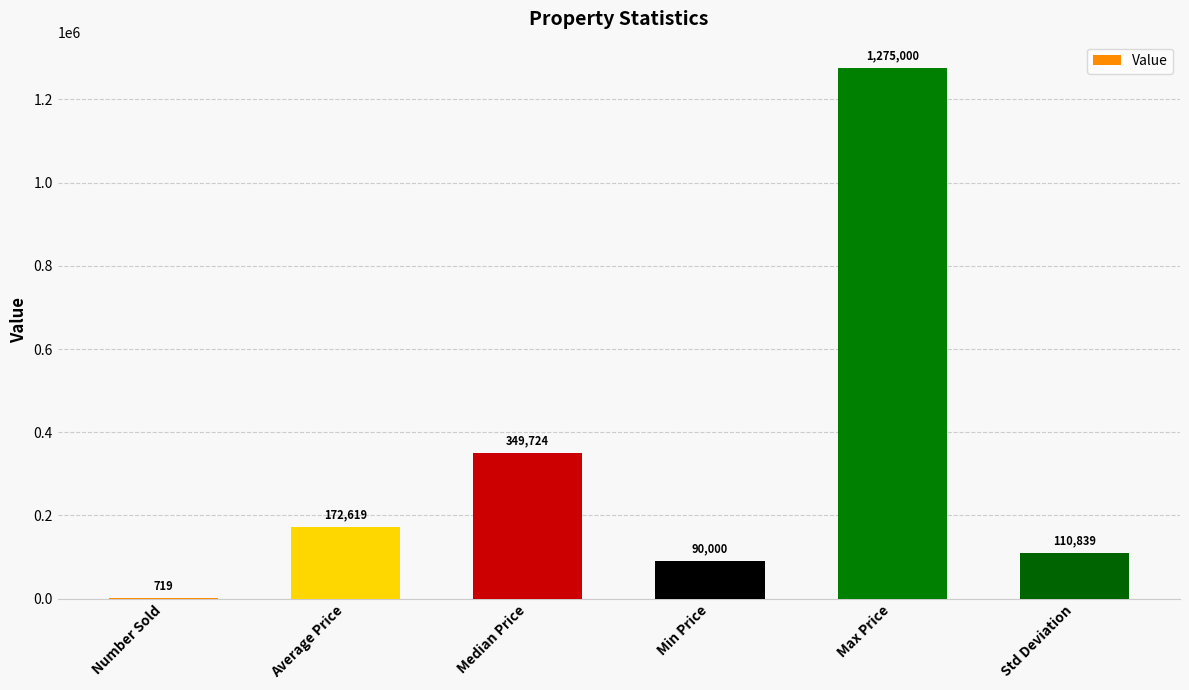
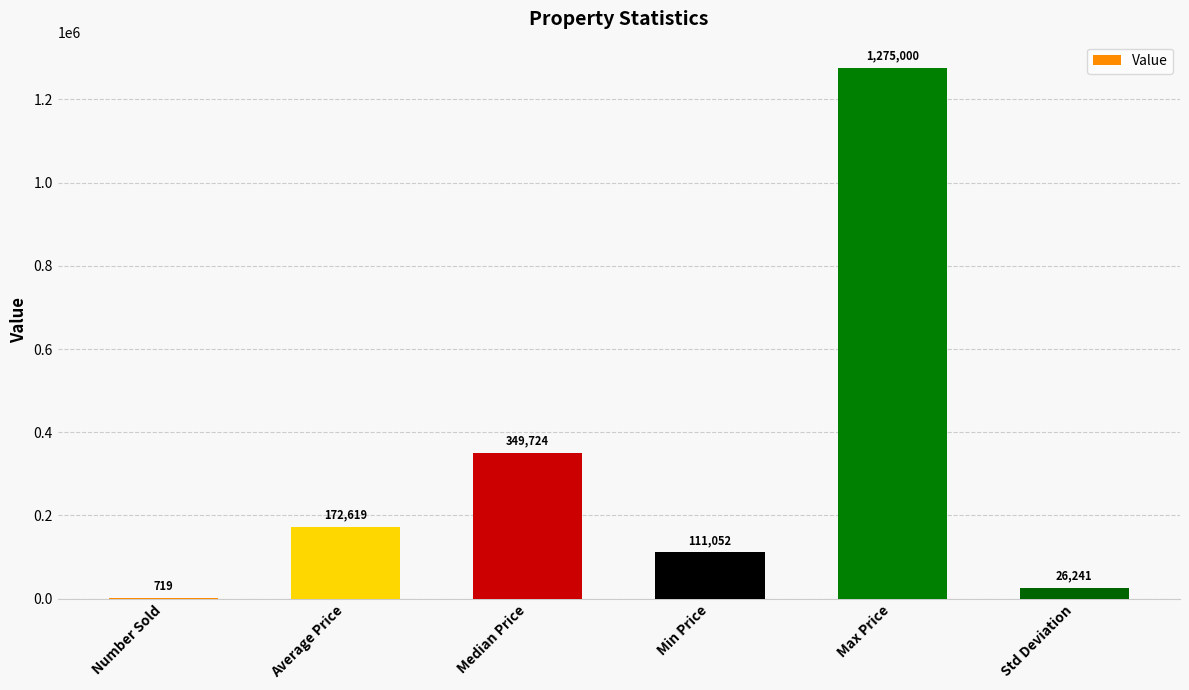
  {
    "Number Sold": "719",
    "Average Price": "172,619",
    "Median Price": "349,724",
-   "Min Price": "90,000",
+   "Min Price": "111,052",
    "Max Price": "1,275,000",
-   "Std Deviation": "110,839"
+   "Std Deviation": "26,241"
  }
